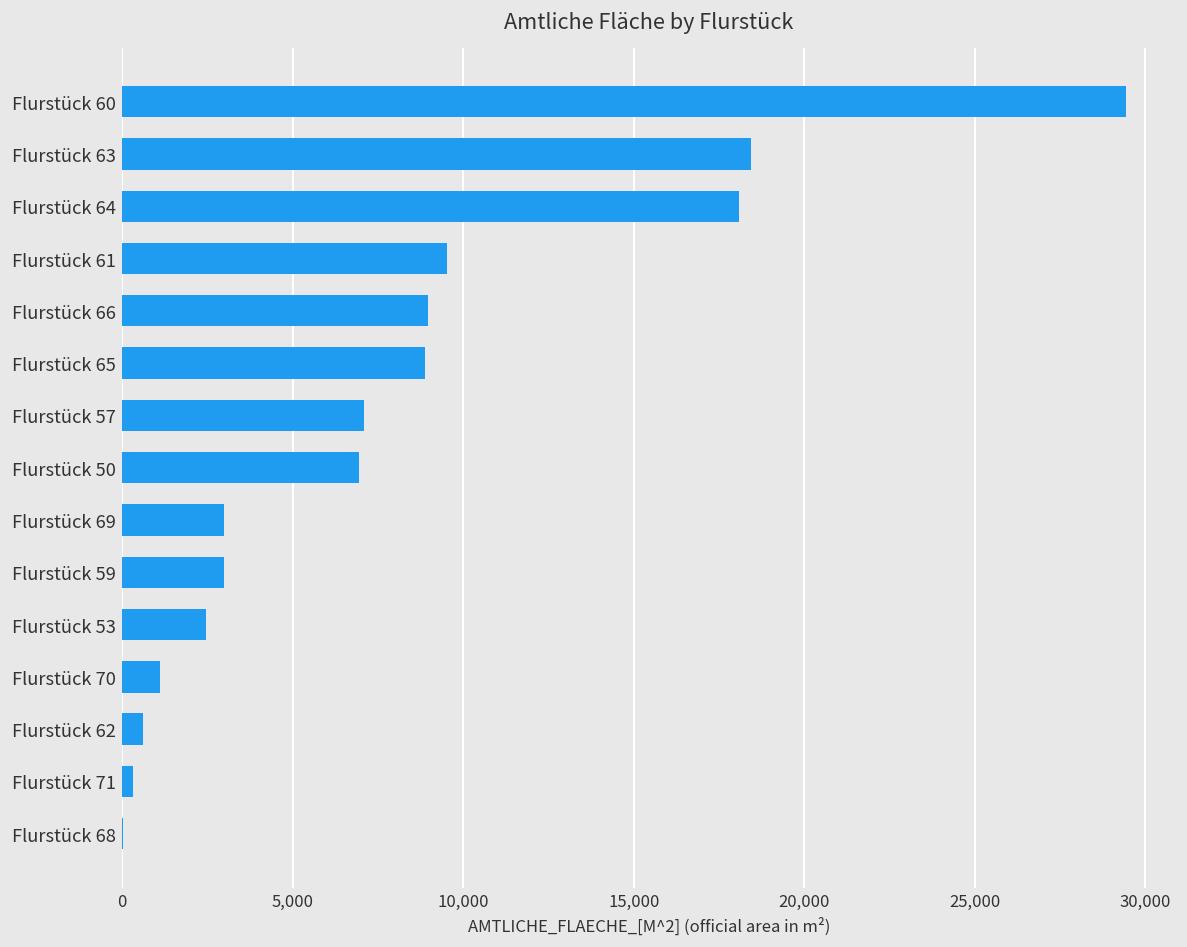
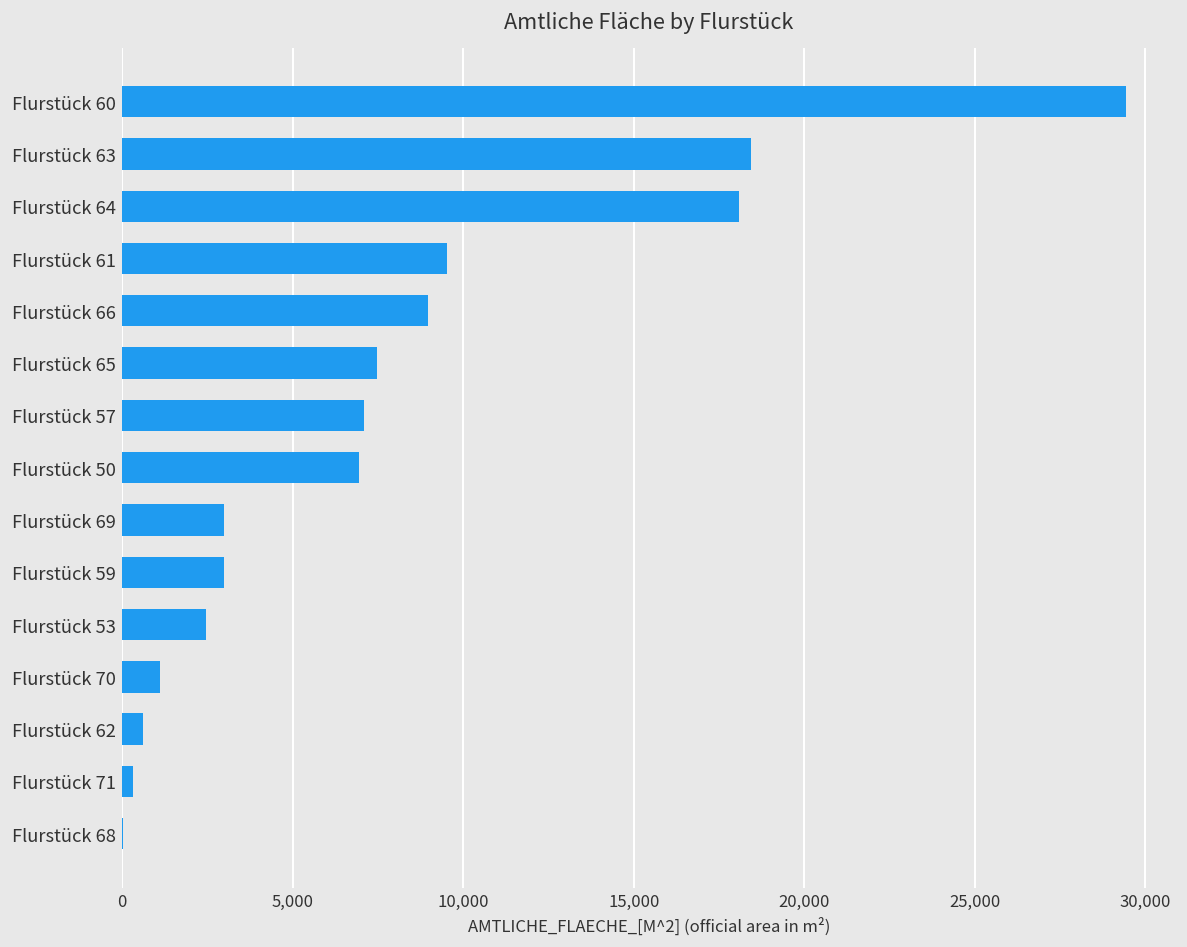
  {
    "Flurstück 60": "29,400",
    "Flurstück 63": "18,500",
    "Flurstück 64": "18,100",
    "Flurstück 61": "9,500",
    "Flurstück 66": "9,000",
-   "Flurstück 65": "8,900",
+   "Flurstück 65": "7,500",
    "Flurstück 57": "7,100",
    "Flurstück 50": "6,900",
    "Flurstück 69": "3,000",
    "Flurstück 59": "3,000",
    "Flurstück 53": "2,500",
    "Flurstück 70": "1,100",
    "Flurstück 62": "600",
    "Flurstück 71": "300"
  }
